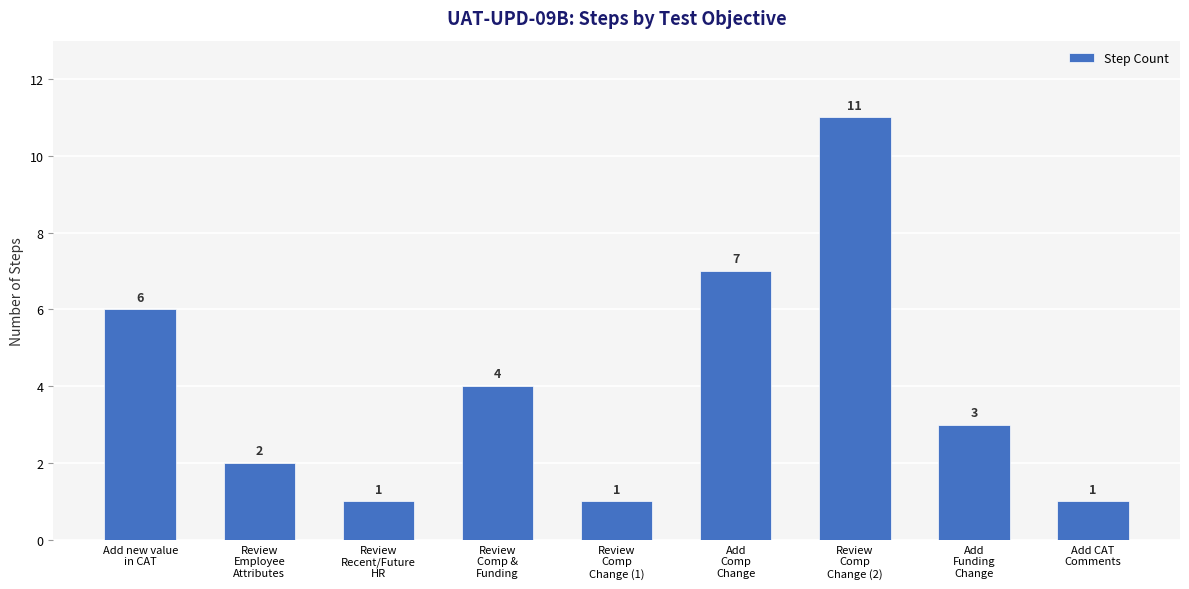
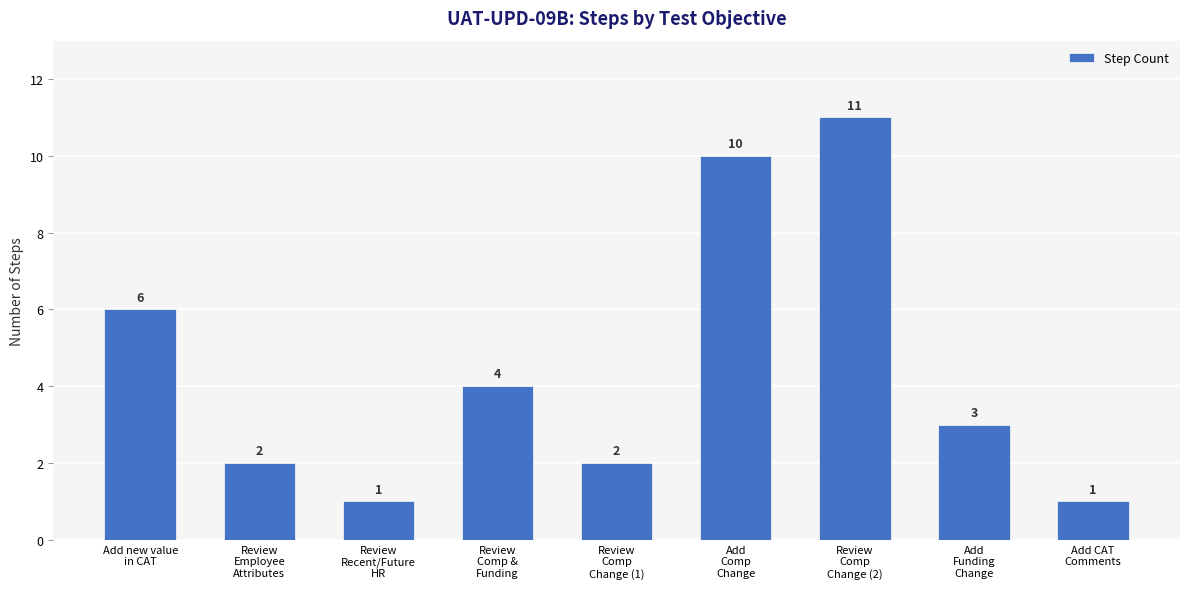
  {
    "Add new value in CAT": 6,
    "Review Employee Attributes": 2,
    "Review Recent/Future HR": 1,
    "Review Comp & Funding": 4,
-   "Review Comp Change (1)": 1,
-   "Add Comp Change": 7,
+   "Review Comp Change (1)": 2,
+   "Add Comp Change": 10,
    "Review Comp Change (2)": 11,
    "Add Funding Change": 3,
    "Add CAT Comments": 1
  }
